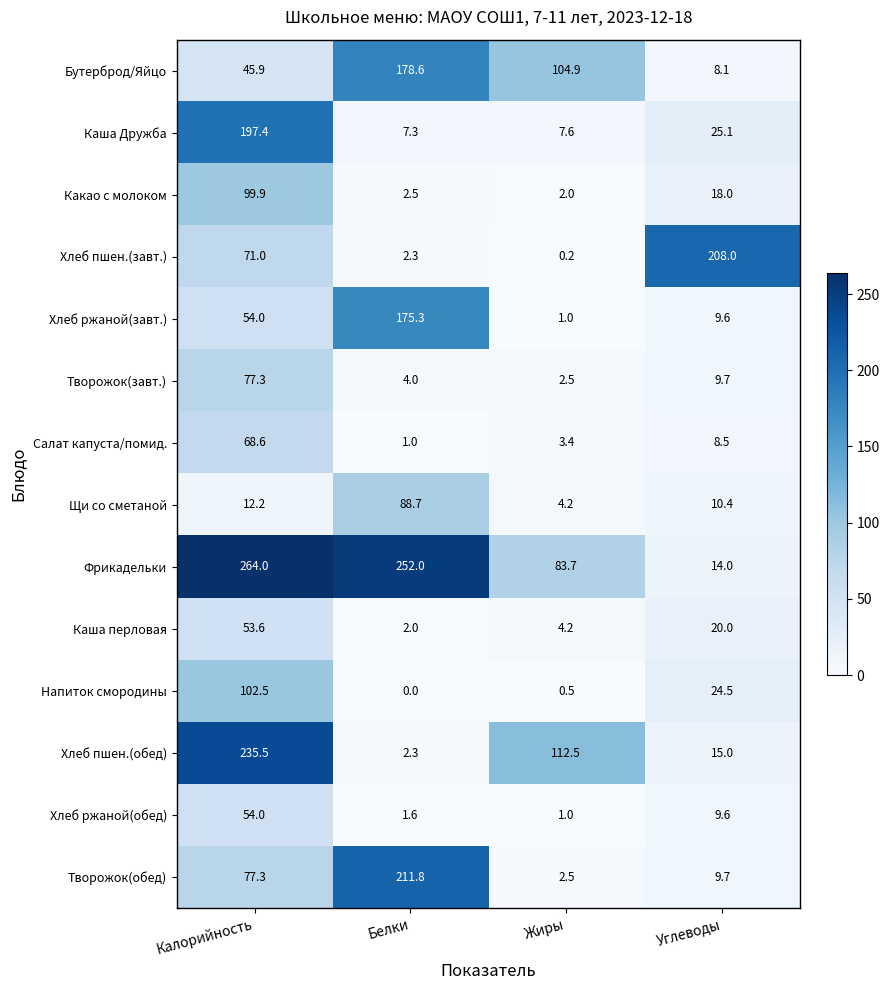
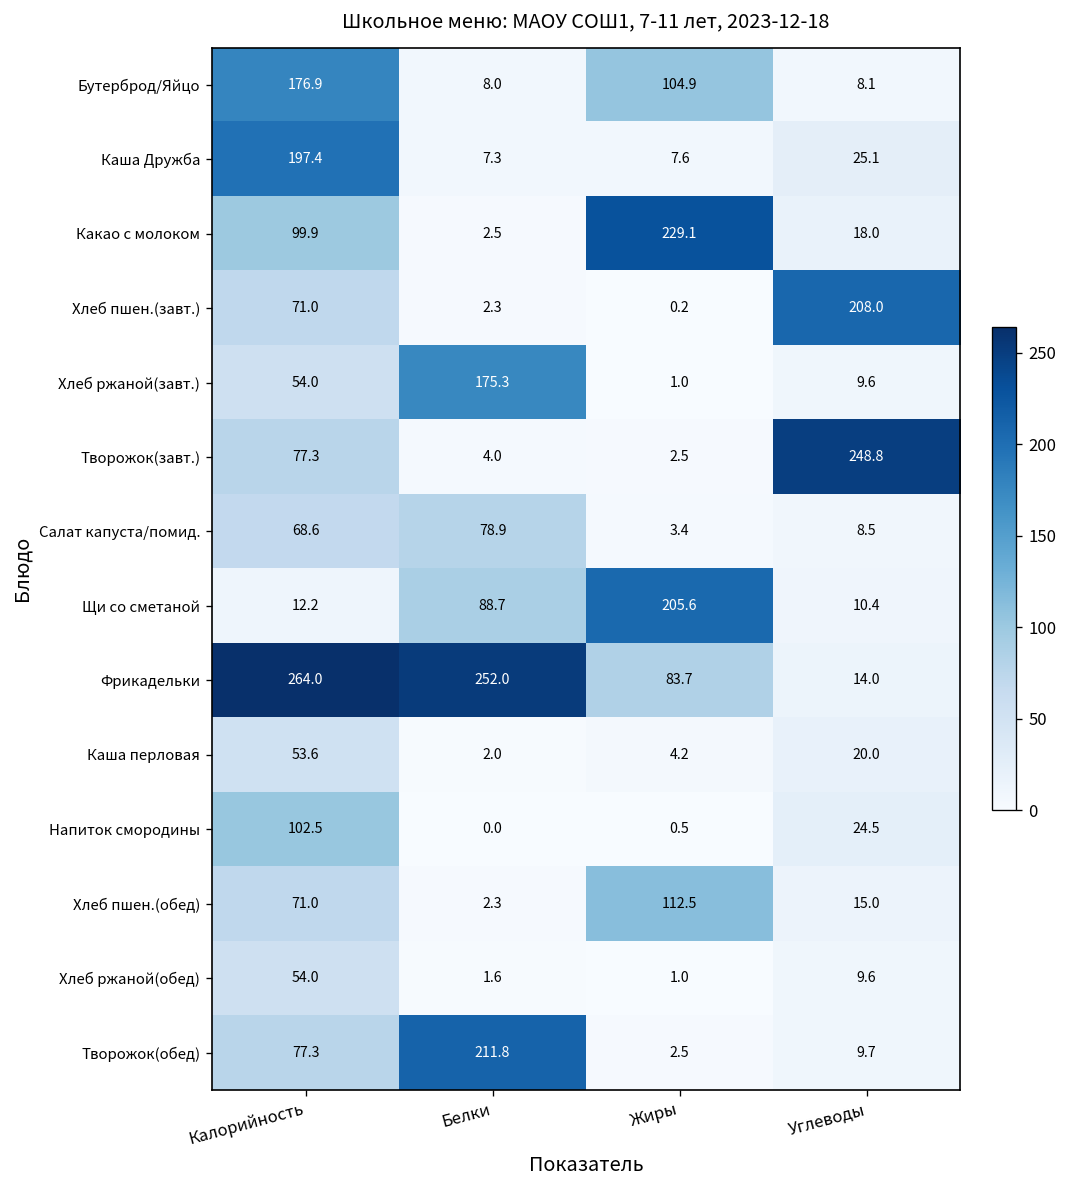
  {
    "Бутерброд/Яйцо": {
-     "Калорийность": 45.9,
-     "Белки": 178.6,
+     "Калорийность": 176.9,
+     "Белки": 8.0,
      "Жиры": 104.9,
      "Углеводы": 8.1
    },
    "Каша Дружба": {
      "Калорийность": 197.4,
      "Белки": 7.3,
      "Жиры": 7.6,
      "Углеводы": 25.1
    },
    "Какао с молоком": {
      "Калорийность": 99.9,
      "Белки": 2.5,
-     "Жиры": 2.0,
+     "Жиры": 229.1,
      "Углеводы": 18.0
    },
    "Хлеб пшен.(завт.)": {
      "Калорийность": 71.0,
      "Белки": 2.3,
      "Жиры": 0.2,
      "Углеводы": 208.0
    },
    "Хлеб ржаной(завт.)": {
      "Калорийность": 54.0,
      "Белки": 175.3,
      "Жиры": 1.0,
      "Углеводы": 9.6
    },
    "Творожок(завт.)": {
      "Калорийность": 77.3,
      "Белки": 4.0,
      "Жиры": 2.5,
-     "Углеводы": 9.7
+     "Углеводы": 248.8
    },
    "Салат капуста/помид.": {
      "Калорийность": 68.6,
-     "Белки": 1.0,
+     "Белки": 78.9,
      "Жиры": 3.4,
      "Углеводы": 8.5
    },
    "Щи со сметаной": {
      "Калорийность": 12.2,
      "Белки": 88.7,
-     "Жиры": 4.2,
+     "Жиры": 205.6,
      "Углеводы": 10.4
    },
    "Фрикадельки": {
      "Калорийность": 264.0,
      "Белки": 252.0,
      "Жиры": 83.7,
      "Углеводы": 14.0
    },
    "Каша перловая": {
      "Калорийность": 53.6,
      "Белки": 2.0,
      "Жиры": 4.2,
      "Углеводы": 20.0
    },
    "Напиток смородины": {
      "Калорийность": 102.5,
      "Белки": 0.0,
      "Жиры": 0.5,
      "Углеводы": 24.5
    },
    "Хлеб пшен.(обед)": {
-     "Калорийность": 235.5,
+     "Калорийность": 71.0,
      "Белки": 2.3,
      "Жиры": 112.5,
      "Углеводы": 15.0
    },
    "Хлеб ржаной(обед)": {
      "Калорийность": 54.0,
      "Белки": 1.6,
      "Жиры": 1.0,
      "Углеводы": 9.6
    },
    "Творожок(обед)": {
      "Калорийность": 77.3,
      "Белки": 211.8,
      "Жиры": 2.5,
      "Углеводы": 9.7
    }
  }
